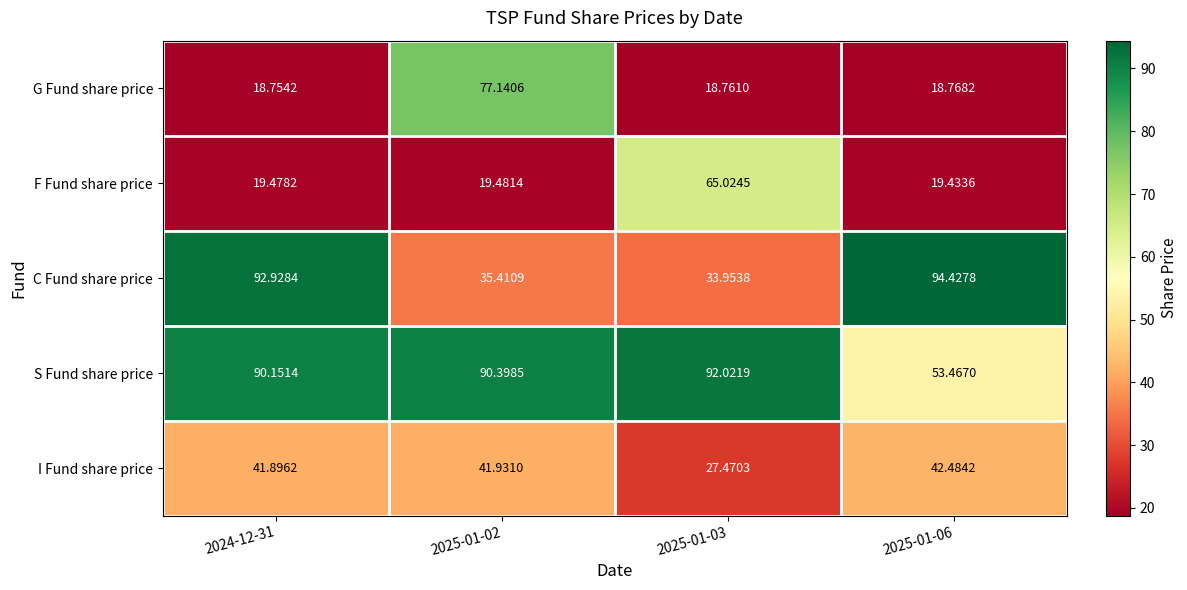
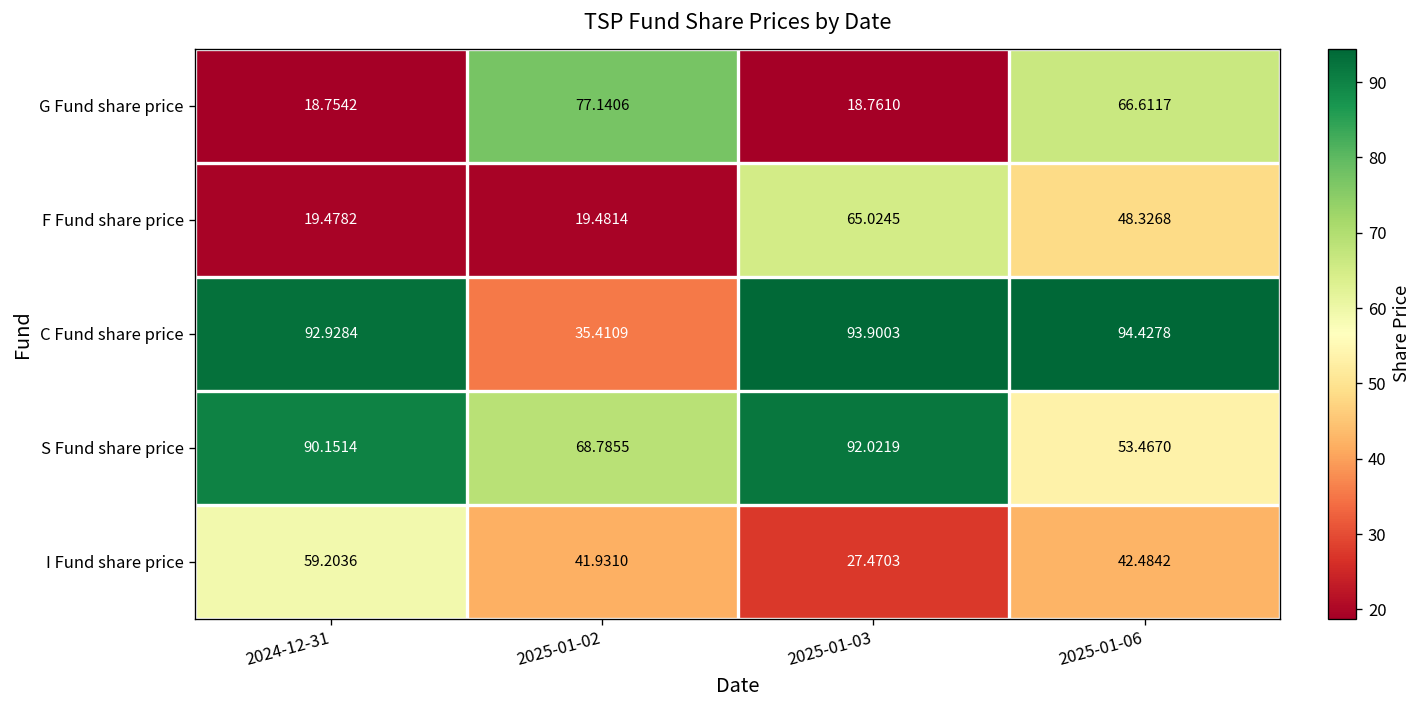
  {
    "G Fund share price": {
      "2024-12-31": 18.7542,
      "2025-01-02": 77.1406,
      "2025-01-03": 18.7610,
-     "2025-01-06": 18.7682
+     "2025-01-06": 66.6117
    },
    "F Fund share price": {
      "2024-12-31": 19.4782,
      "2025-01-02": 19.4814,
      "2025-01-03": 65.0245,
-     "2025-01-06": 19.4336
+     "2025-01-06": 48.3268
    },
    "C Fund share price": {
      "2024-12-31": 92.9284,
      "2025-01-02": 35.4109,
-     "2025-01-03": 33.9538,
+     "2025-01-03": 93.9003,
      "2025-01-06": 94.4278
    },
    "S Fund share price": {
      "2024-12-31": 90.1514,
-     "2025-01-02": 90.3985,
+     "2025-01-02": 68.7855,
      "2025-01-03": 92.0219,
      "2025-01-06": 53.4670
    },
    "I Fund share price": {
-     "2024-12-31": 41.8962,
+     "2024-12-31": 59.2036,
      "2025-01-02": 41.9310,
      "2025-01-03": 27.4703,
      "2025-01-06": 42.4842
    }
  }
